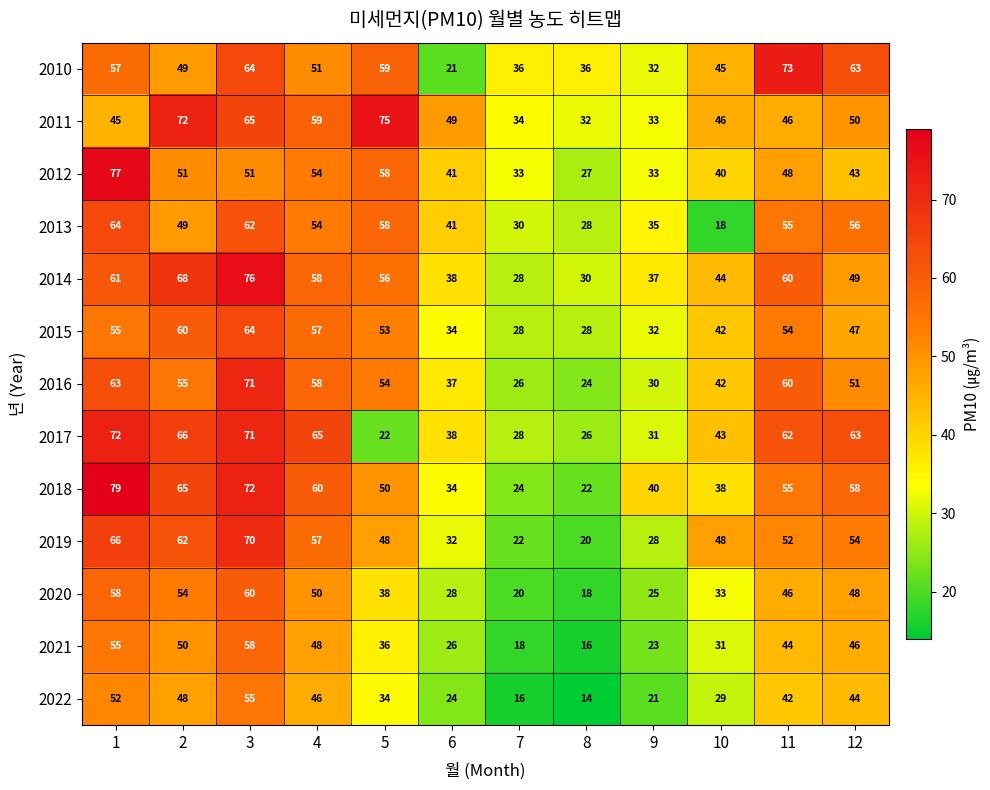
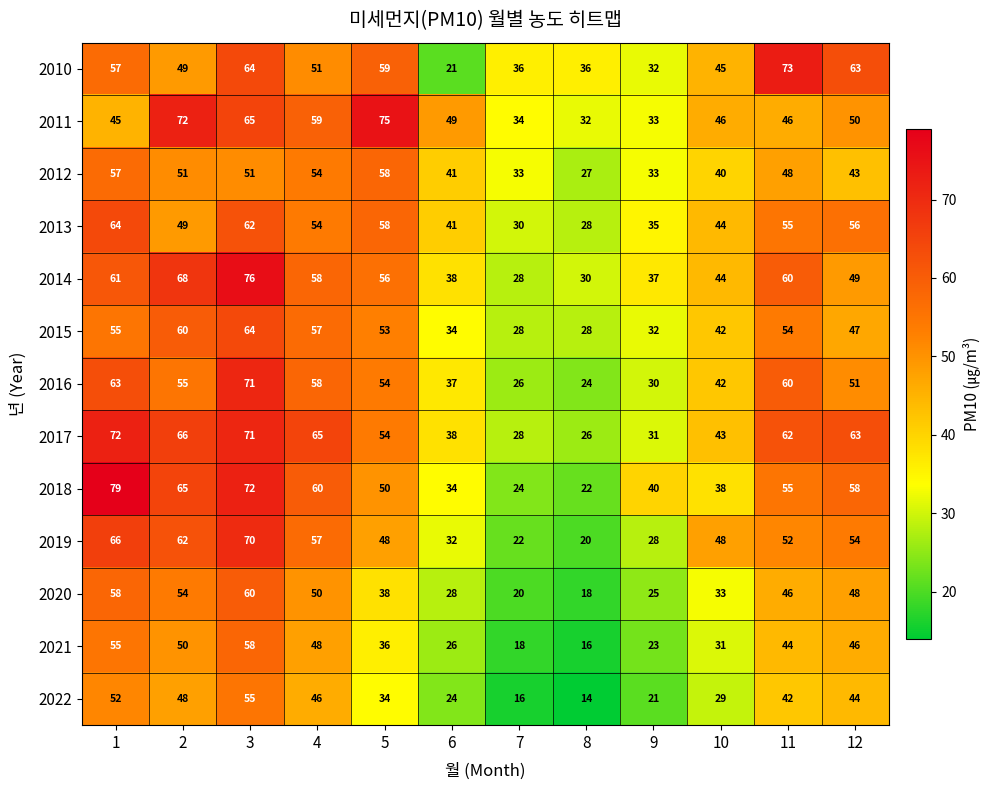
  {
    "2010": {
      "1": 57,
      "2": 49,
      "3": 64,
      "4": 51,
      "5": 59,
      "6": 21,
      "7": 36,
      "8": 36,
      "9": 32,
      "10": 45,
      "11": 73,
      "12": 63
    },
    "2011": {
      "1": 45,
      "2": 72,
      "3": 65,
      "4": 59,
      "5": 75,
      "6": 49,
      "7": 34,
      "8": 32,
      "9": 33,
      "10": 46,
      "11": 46,
      "12": 50
    },
    "2012": {
-     "1": 77,
+     "1": 57,
      "2": 51,
      "3": 51,
      "4": 54,
      "5": 58,
      "6": 41,
      "7": 33,
      "8": 27,
      "9": 33,
      "10": 40,
      "11": 48,
      "12": 43
    },
    "2013": {
      "1": 64,
      "2": 49,
      "3": 62,
      "4": 54,
      "5": 58,
      "6": 41,
      "7": 30,
      "8": 28,
      "9": 35,
-     "10": 18,
+     "10": 44,
      "11": 55,
      "12": 56
    },
    "2014": {
      "1": 61,
      "2": 68,
      "3": 76,
      "4": 58,
      "5": 56,
      "6": 38,
      "7": 28,
      "8": 30,
      "9": 37,
      "10": 44,
      "11": 60,
      "12": 49
    },
    "2015": {
      "1": 55,
      "2": 60,
      "3": 64,
      "4": 57,
      "5": 53,
      "6": 34,
      "7": 28,
      "8": 28,
      "9": 32,
      "10": 42,
      "11": 54,
      "12": 47
    },
    "2016": {
      "1": 63,
      "2": 55,
      "3": 71,
      "4": 58,
      "5": 54,
      "6": 37,
      "7": 26,
      "8": 24,
      "9": 30,
      "10": 42,
      "11": 60,
      "12": 51
    },
    "2017": {
      "1": 72,
      "2": 66,
      "3": 71,
      "4": 65,
-     "5": 22,
+     "5": 54,
      "6": 38,
      "7": 28,
      "8": 26,
      "9": 31,
      "10": 43,
      "11": 62,
      "12": 63
    },
    "2018": {
      "1": 79,
      "2": 65,
      "3": 72,
      "4": 60,
      "5": 50,
      "6": 34,
      "7": 24,
      "8": 22,
      "9": 40,
      "10": 38,
      "11": 55,
      "12": 58
    },
    "2019": {
      "1": 66,
      "2": 62,
      "3": 70,
      "4": 57,
      "5": 48,
      "6": 32,
      "7": 22,
      "8": 20,
      "9": 28,
      "10": 48,
      "11": 52,
      "12": 54
    },
    "2020": {
      "1": 58,
      "2": 54,
      "3": 60,
      "4": 50,
      "5": 38,
      "6": 28,
      "7": 20,
      "8": 18,
      "9": 25,
      "10": 33,
      "11": 46,
      "12": 48
    },
    "2021": {
      "1": 55,
      "2": 50,
      "3": 58,
      "4": 48,
      "5": 36,
      "6": 26,
      "7": 18,
      "8": 16,
      "9": 23,
      "10": 31,
      "11": 44,
      "12": 46
    },
    "2022": {
      "1": 52,
      "2": 48,
      "3": 55,
      "4": 46,
      "5": 34,
      "6": 24,
      "7": 16,
      "8": 14,
      "9": 21,
      "10": 29,
      "11": 42,
      "12": 44
    }
  }
